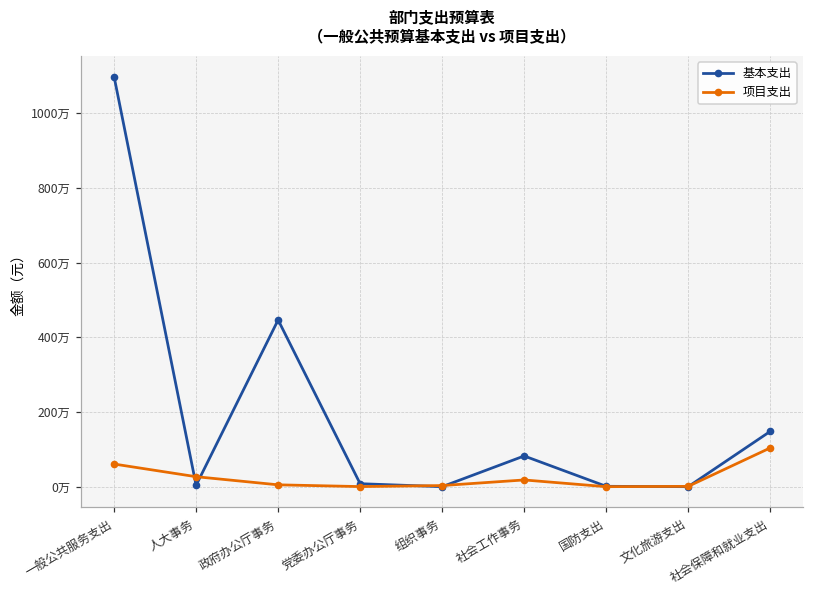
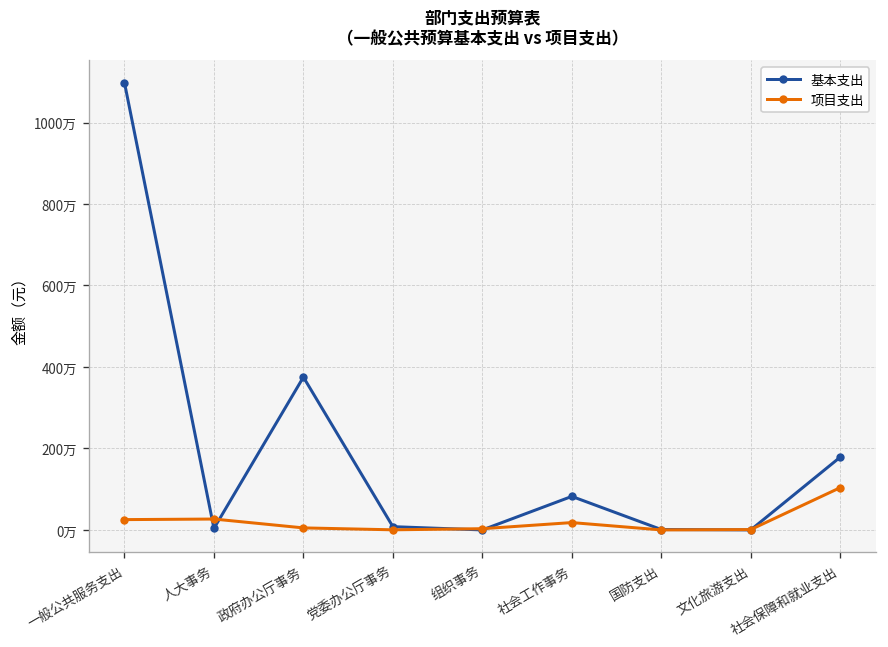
  {
    "基本支出": {
      "一般公共服务支出": "1100万",
      "人大事务": "0万",
-     "政府办公厅事务": "450万",
+     "政府办公厅事务": "380万",
      "党委办公厅事务": "10万",
      "社会工作事务": "80万",
-     "社会保障和就业支出": "150万"
+     "社会保障和就业支出": "180万"
    },
    "项目支出": {
-     "一般公共服务支出": "60万",
+     "一般公共服务支出": "30万",
      "人大事务": "30万",
      "政府办公厅事务": "0万",
      "党委办公厅事务": "0万",
      "社会工作事务": "20万",
      "社会保障和就业支出": "100万"
    }
  }
